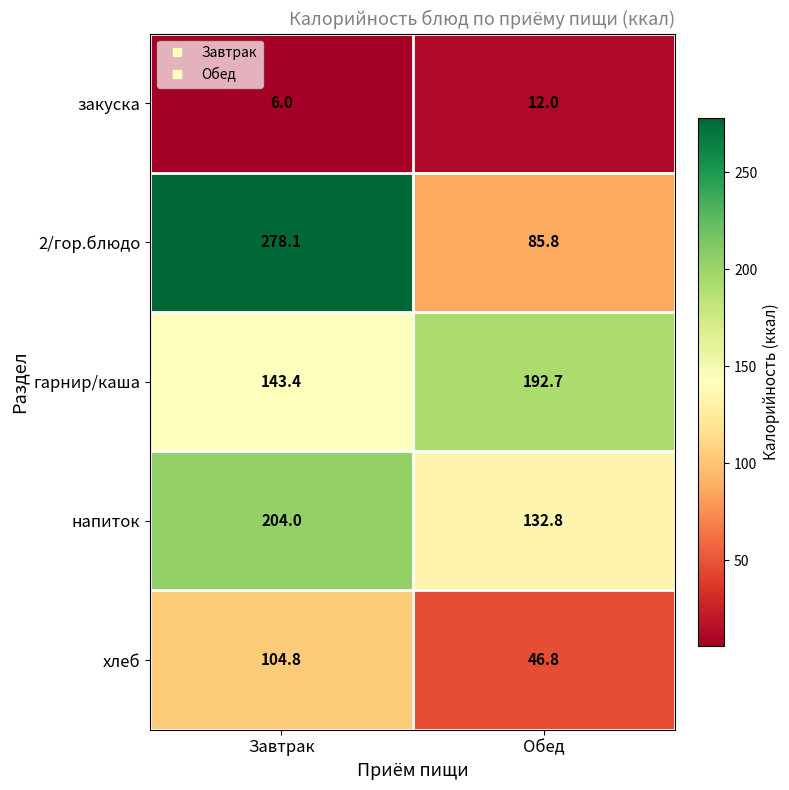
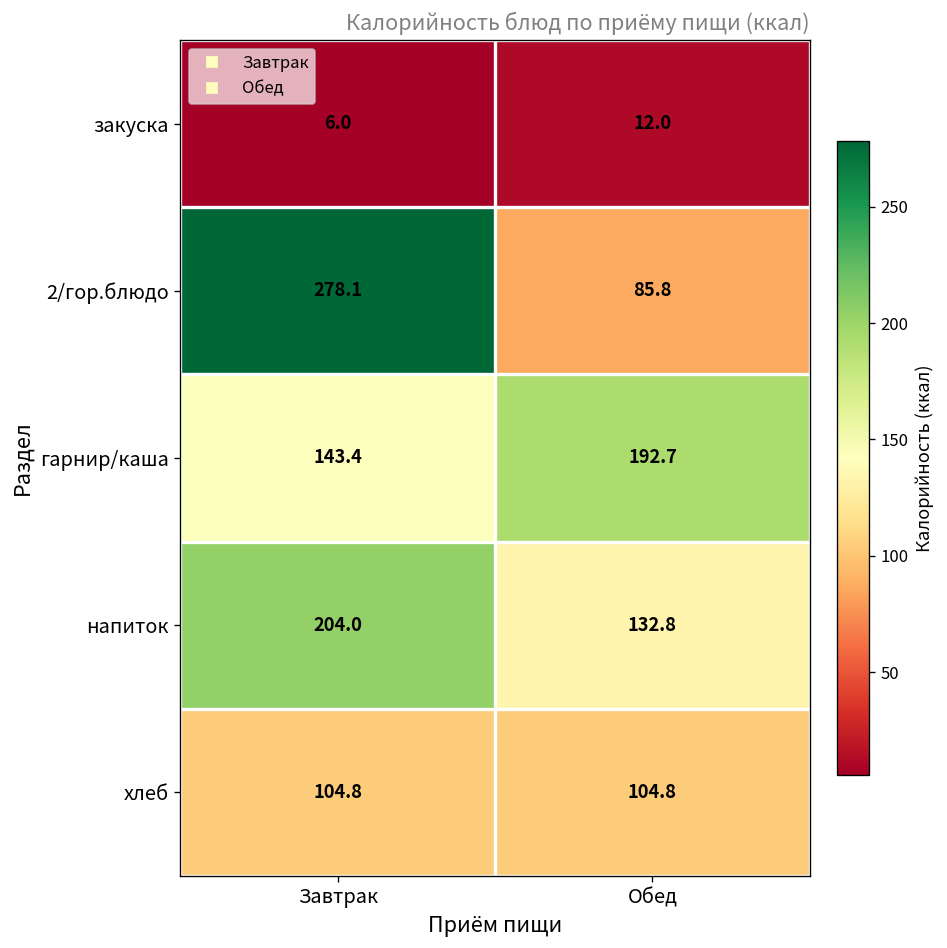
  {
    "закуска": {
      "Завтрак": 6.0,
      "Обед": 12.0
    },
    "2/гор.блюдо": {
      "Завтрак": 278.1,
      "Обед": 85.8
    },
    "гарнир/каша": {
      "Завтрак": 143.4,
      "Обед": 192.7
    },
    "напиток": {
      "Завтрак": 204.0,
      "Обед": 132.8
    },
    "хлеб": {
      "Завтрак": 104.8,
-     "Обед": 46.8
+     "Обед": 104.8
    }
  }
